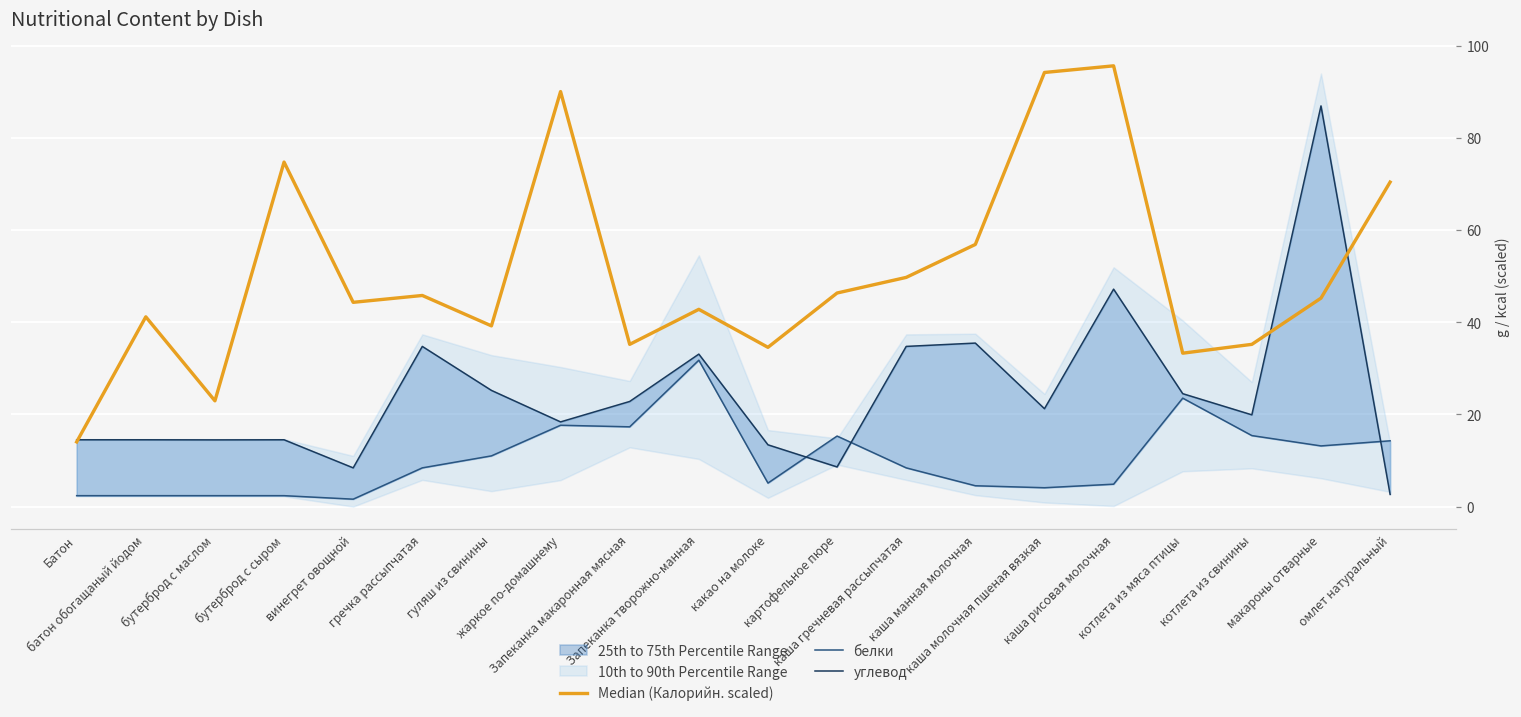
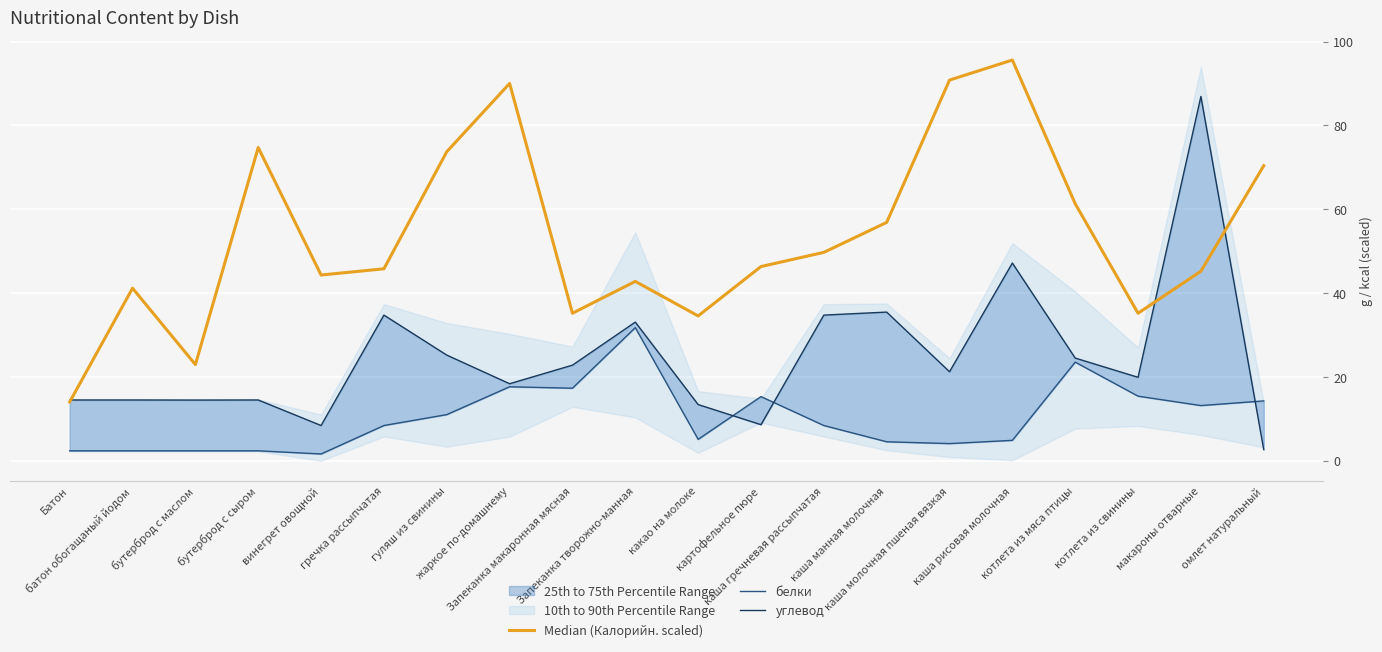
  {
    "Median (Калорийн. scaled)": {
      "батон обогащаный йодом": 41,
      "бутерброд с маслом": 23,
      "бутерброд с сыром": 75,
      "винегрет овощной": 44,
      "гречка рассыпчатая": 46,
-     "гуляш из свинины": 39,
+     "гуляш из свинины": 74,
      "жаркое по-домашнему": 90,
      "Запеканка макаронная мясная": 35,
      "Запеканка творожно-манная": 43,
      "какао на молоке": 35,
      "картофельное пюре": 46,
      "каша гречневая рассыпчатая": 50,
      "каша манная молочная": 57,
-     "каша молочная пшеная вязкая": 94,
+     "каша молочная пшеная вязкая": 91,
      "каша рисовая молочная": 96,
-     "котлета из мяса птицы": 33,
+     "котлета из мяса птицы": 61,
      "котлета из свинины": 35,
      "макароны отварные": 45,
      "омлет натуральный": 70
    },
    "10th to 90th Percentile Range": {
      "винегрет овощной": 11
    }
  }
